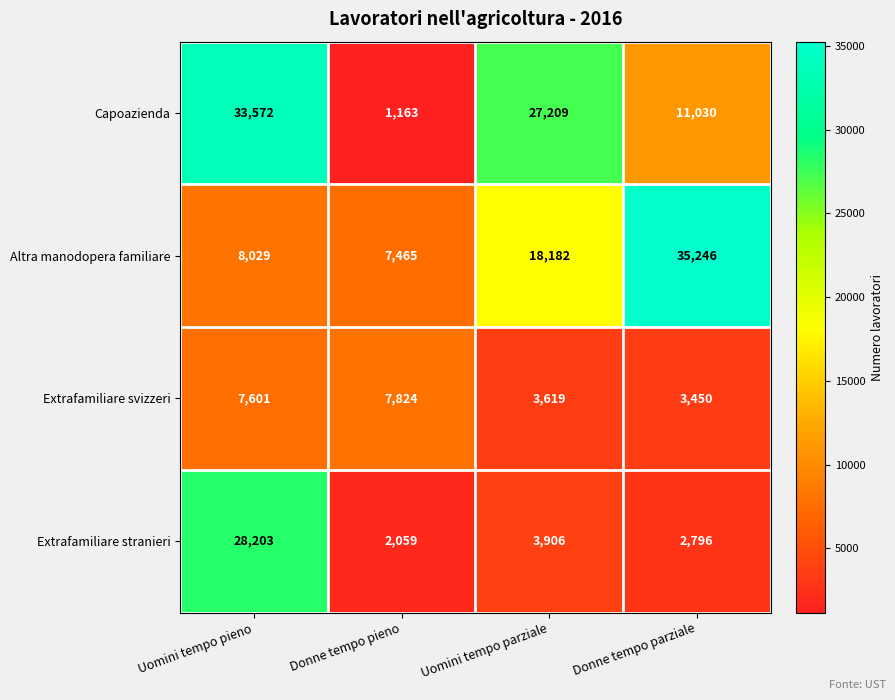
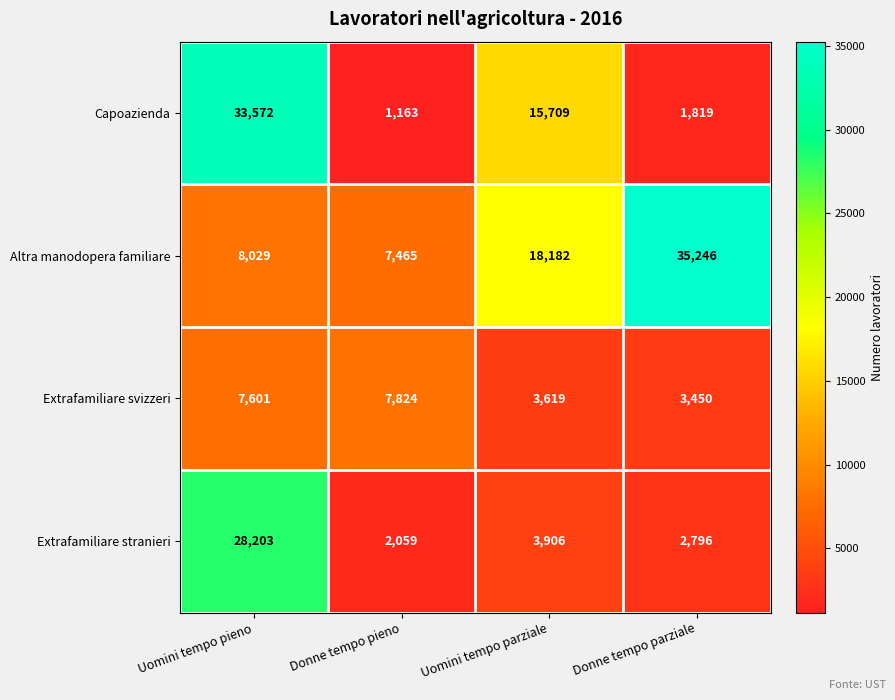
  {
    "Capoazienda": {
      "Uomini tempo pieno": "33,572",
      "Donne tempo pieno": "1,163",
-     "Uomini tempo parziale": "27,209",
-     "Donne tempo parziale": "11,030"
+     "Uomini tempo parziale": "15,709",
+     "Donne tempo parziale": "1,819"
    },
    "Altra manodopera familiare": {
      "Uomini tempo pieno": "8,029",
      "Donne tempo pieno": "7,465",
      "Uomini tempo parziale": "18,182",
      "Donne tempo parziale": "35,246"
    },
    "Extrafamiliare svizzeri": {
      "Uomini tempo pieno": "7,601",
      "Donne tempo pieno": "7,824",
      "Uomini tempo parziale": "3,619",
      "Donne tempo parziale": "3,450"
    },
    "Extrafamiliare stranieri": {
      "Uomini tempo pieno": "28,203",
      "Donne tempo pieno": "2,059",
      "Uomini tempo parziale": "3,906",
      "Donne tempo parziale": "2,796"
    }
  }
